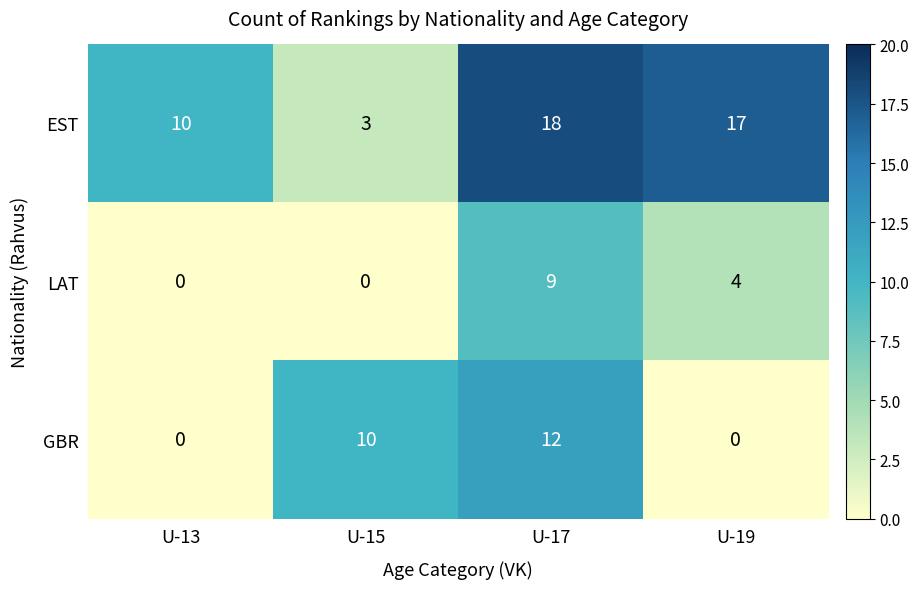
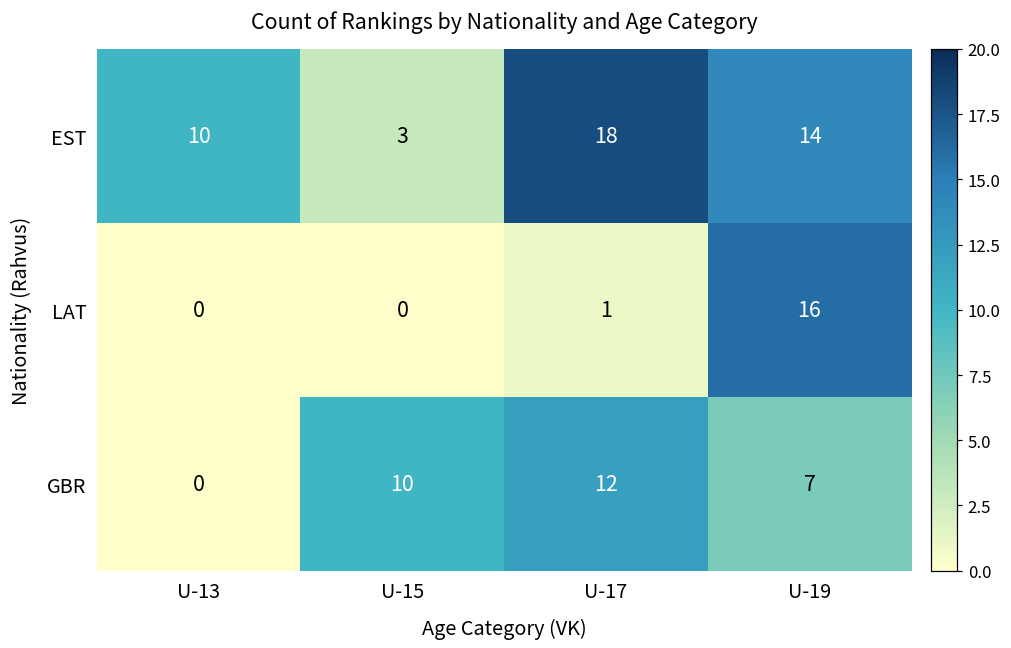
  {
    "EST": {
      "U-13": 10,
      "U-15": 3,
      "U-17": 18,
-     "U-19": 17
+     "U-19": 14
    },
    "LAT": {
      "U-13": 0,
      "U-15": 0,
-     "U-17": 9,
-     "U-19": 4
+     "U-17": 1,
+     "U-19": 16
    },
    "GBR": {
      "U-13": 0,
      "U-15": 10,
      "U-17": 12,
-     "U-19": 0
+     "U-19": 7
    }
  }
